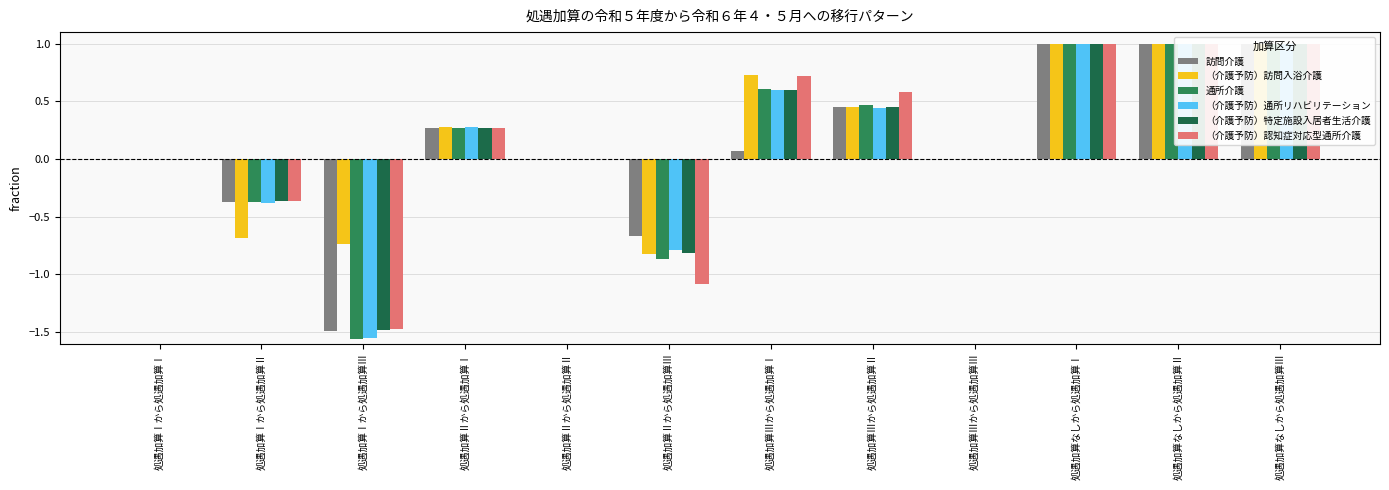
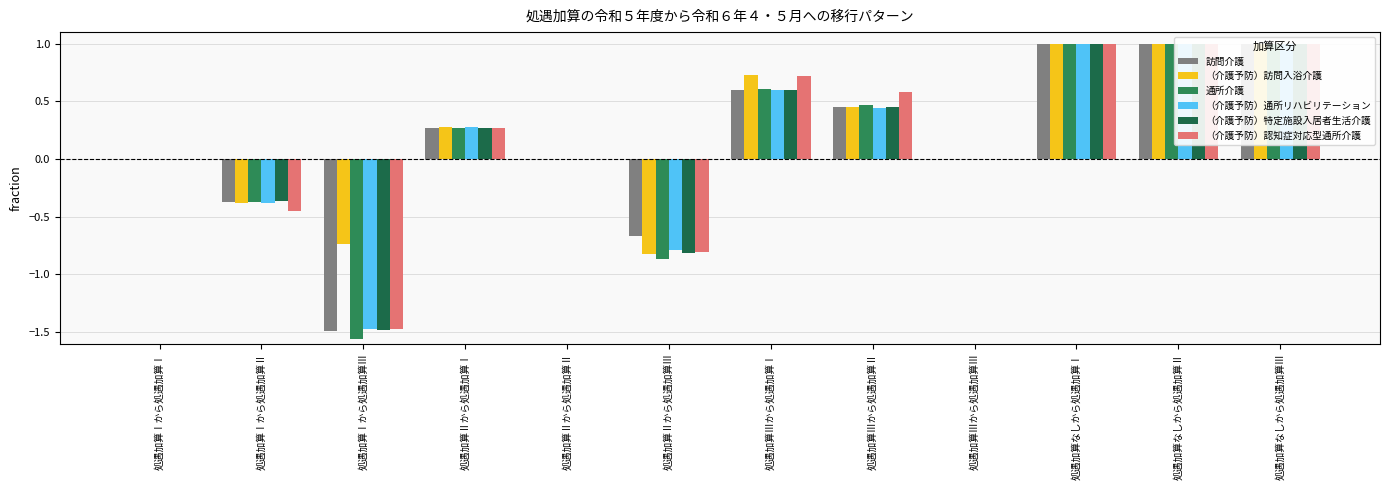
  {
    "訪問介護": {
      "処遇加算Ⅰから処遇加算Ⅰ": 0.00,
      "処遇加算Ⅰから処遇加算Ⅱ": -0.37,
      "処遇加算Ⅰから処遇加算Ⅲ": -1.49,
      "処遇加算Ⅱから処遇加算Ⅰ": 0.27,
      "処遇加算Ⅱから処遇加算Ⅱ": 0.00,
      "処遇加算Ⅱから処遇加算Ⅲ": -0.67,
-     "処遇加算Ⅲから処遇加算Ⅰ": 0.07,
+     "処遇加算Ⅲから処遇加算Ⅰ": 0.60,
      "処遇加算Ⅲから処遇加算Ⅱ": 0.45,
      "処遇加算Ⅲから処遇加算Ⅲ": 0.00,
      "処遇加算なしから処遇加算Ⅰ": 1.00,
      "処遇加算なしから処遇加算Ⅱ": 1.00
    },
    "（介護予防）訪問入浴介護": {
      "処遇加算Ⅰから処遇加算Ⅰ": 0.00,
-     "処遇加算Ⅰから処遇加算Ⅱ": -0.69,
+     "処遇加算Ⅰから処遇加算Ⅱ": -0.38,
      "処遇加算Ⅰから処遇加算Ⅲ": -0.74,
      "処遇加算Ⅱから処遇加算Ⅰ": 0.28,
      "処遇加算Ⅱから処遇加算Ⅱ": 0.00,
      "処遇加算Ⅱから処遇加算Ⅲ": -0.83,
      "処遇加算Ⅲから処遇加算Ⅰ": 0.73,
      "処遇加算Ⅲから処遇加算Ⅱ": 0.45,
      "処遇加算Ⅲから処遇加算Ⅲ": 0.00,
      "処遇加算なしから処遇加算Ⅰ": 1.00,
      "処遇加算なしから処遇加算Ⅱ": 1.00
    },
    "（介護予防）通所リハビリテーション": {
      "処遇加算Ⅰから処遇加算Ⅰ": 0.00,
      "処遇加算Ⅰから処遇加算Ⅱ": -0.38,
-     "処遇加算Ⅰから処遇加算Ⅲ": -1.55,
+     "処遇加算Ⅰから処遇加算Ⅲ": -1.47,
      "処遇加算Ⅱから処遇加算Ⅰ": 0.28,
      "処遇加算Ⅱから処遇加算Ⅱ": 0.00,
      "処遇加算Ⅱから処遇加算Ⅲ": -0.79,
      "処遇加算Ⅲから処遇加算Ⅰ": 0.60,
      "処遇加算Ⅲから処遇加算Ⅱ": 0.44,
      "処遇加算Ⅲから処遇加算Ⅲ": 0.00,
      "処遇加算なしから処遇加算Ⅰ": 1.00
    },
    "（介護予防）認知症対応型通所介護": {
      "処遇加算Ⅰから処遇加算Ⅰ": 0.00,
-     "処遇加算Ⅰから処遇加算Ⅱ": -0.37,
+     "処遇加算Ⅰから処遇加算Ⅱ": -0.45,
      "処遇加算Ⅰから処遇加算Ⅲ": -1.48,
      "処遇加算Ⅱから処遇加算Ⅰ": 0.27,
      "処遇加算Ⅱから処遇加算Ⅱ": 0.00,
-     "処遇加算Ⅱから処遇加算Ⅲ": -1.08,
+     "処遇加算Ⅱから処遇加算Ⅲ": -0.81,
      "処遇加算Ⅲから処遇加算Ⅰ": 0.72,
      "処遇加算Ⅲから処遇加算Ⅱ": 0.58,
      "処遇加算Ⅲから処遇加算Ⅲ": 0.00,
      "処遇加算なしから処遇加算Ⅰ": 1.00
    }
  }
